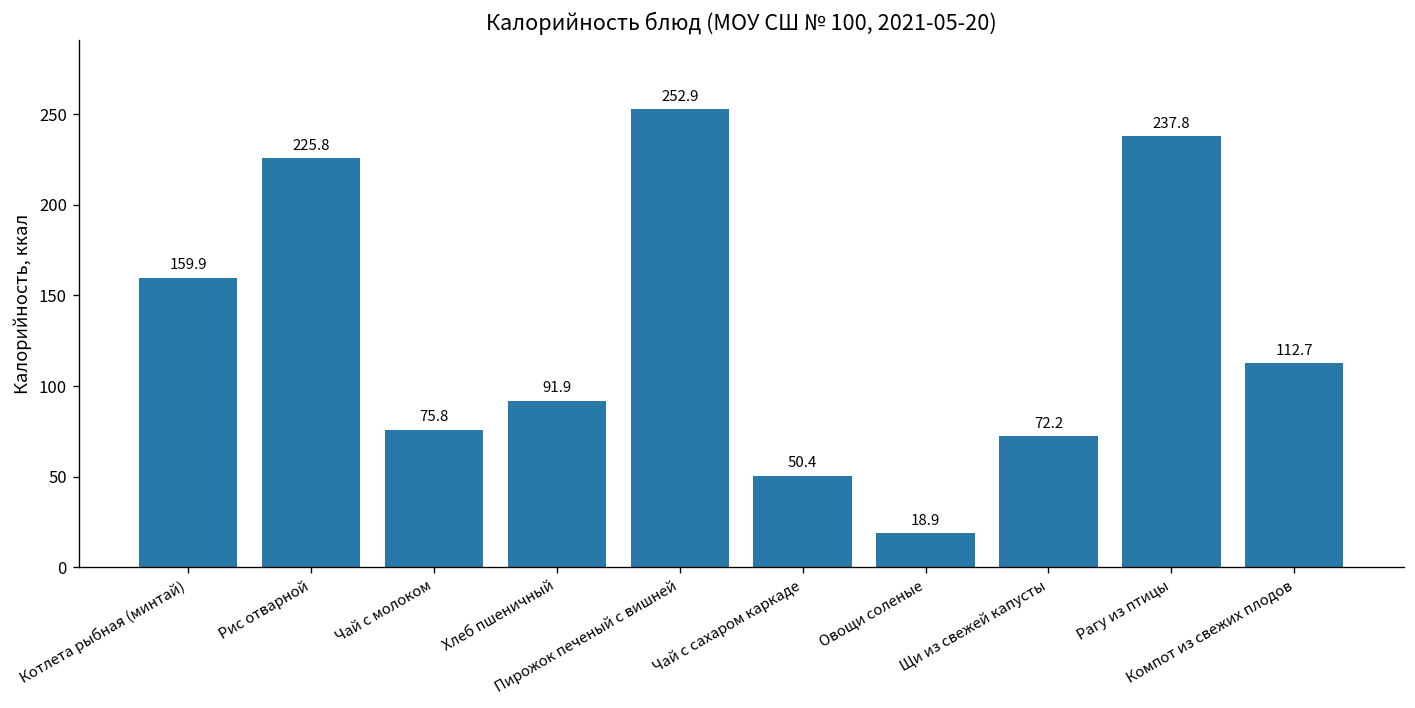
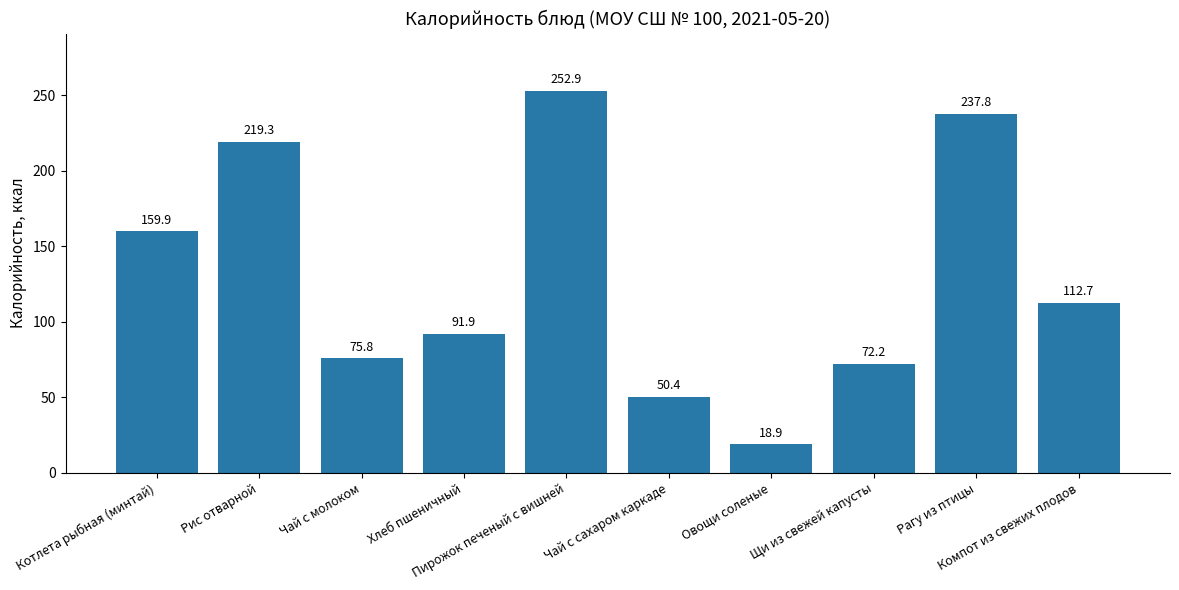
  {
    "Котлета рыбная (минтай)": 159.9,
-   "Рис отварной": 225.8,
+   "Рис отварной": 219.3,
    "Чай с молоком": 75.8,
    "Хлеб пшеничный": 91.9,
    "Пирожок печеный с вишней": 252.9,
    "Чай с сахаром каркаде": 50.4,
    "Овощи соленые": 18.9,
    "Щи из свежей капусты": 72.2,
    "Рагу из птицы": 237.8,
    "Компот из свежих плодов": 112.7
  }
